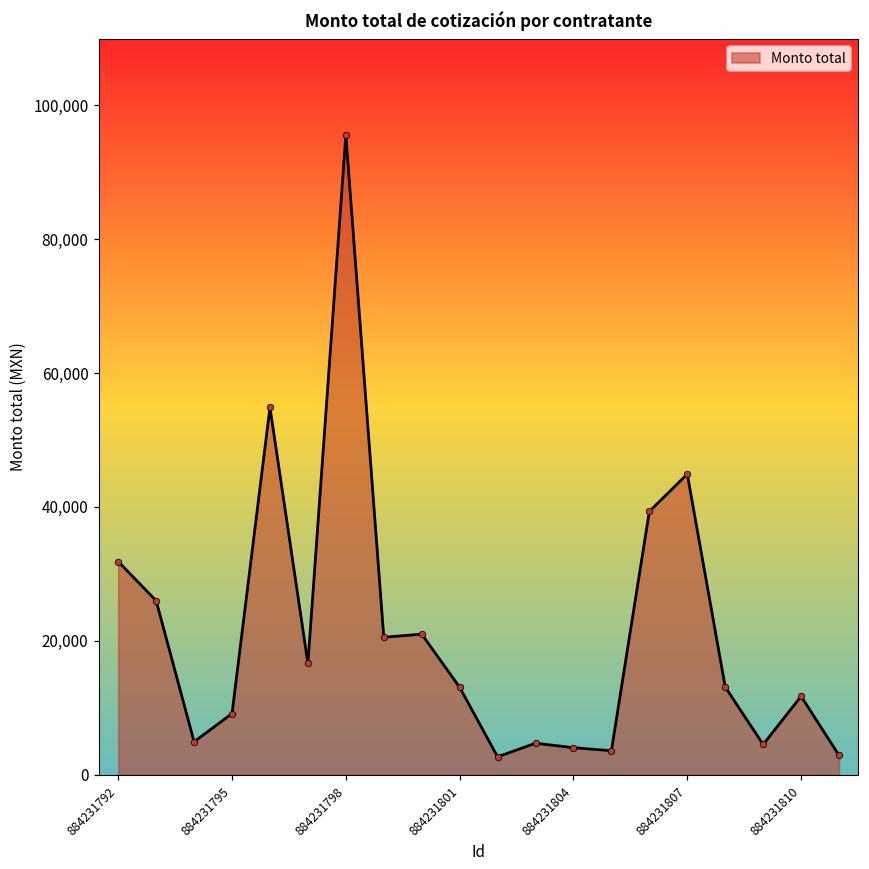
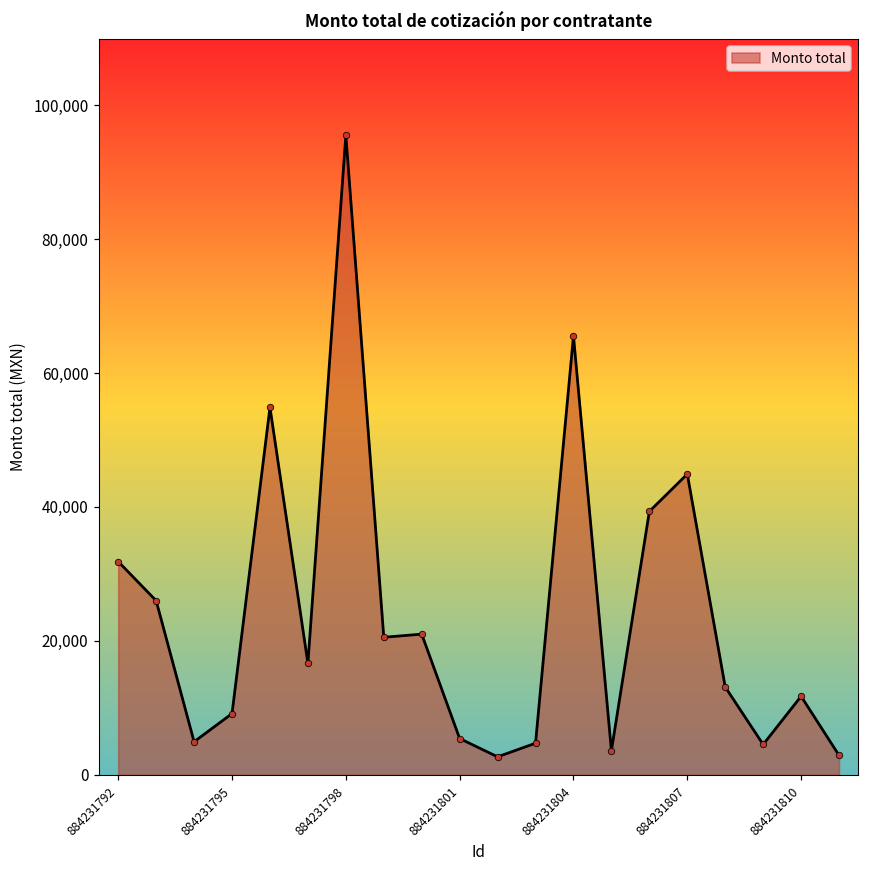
  {
    "884231792": "32,000",
    "884231795": "9,000",
    "884231798": "96,000",
-   "884231801": "13,000",
-   "884231804": "4,000",
+   "884231801": "5,000",
+   "884231804": "66,000",
    "884231807": "45,000",
    "884231810": "12,000"
  }
